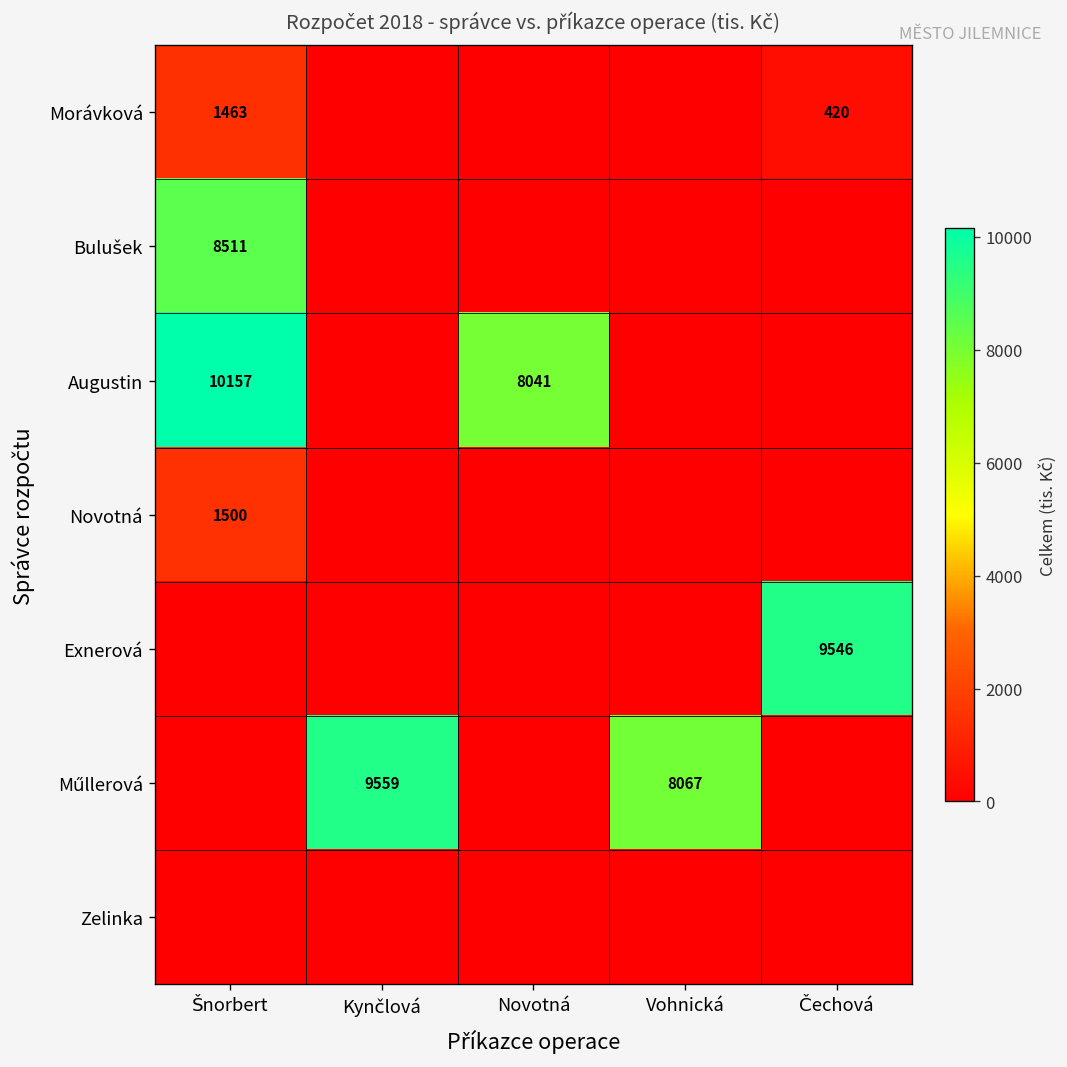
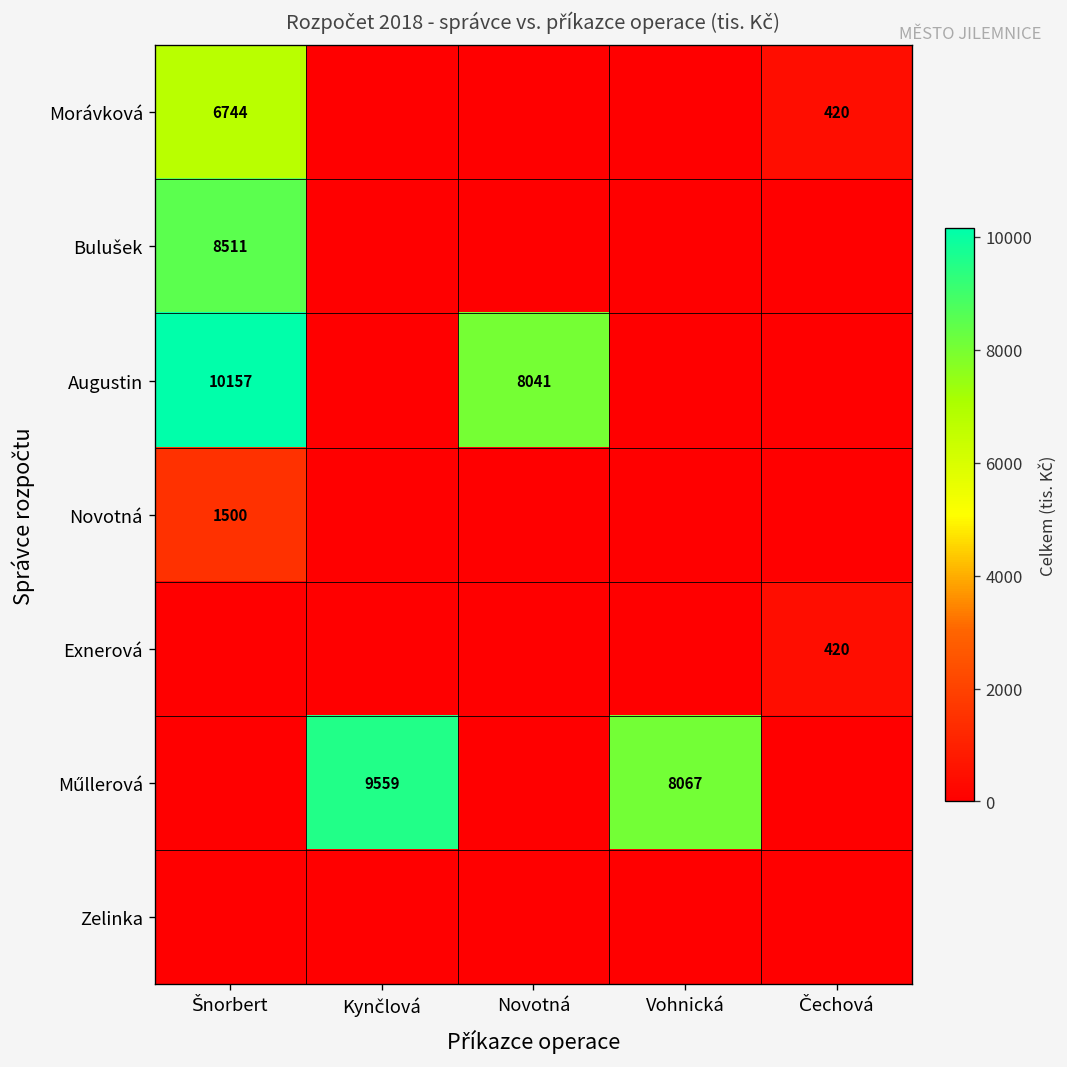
  {
    "Morávková": {
-     "Šnorbert": 1463,
+     "Šnorbert": 6744,
      "Čechová": 420
    },
    "Bulušek": {
      "Šnorbert": 8511
    },
    "Augustin": {
      "Šnorbert": 10157,
      "Novotná": 8041
    },
    "Novotná": {
      "Šnorbert": 1500
    },
    "Exnerová": {
-     "Čechová": 9546
+     "Čechová": 420
    },
    "Műllerová": {
      "Kynčlová": 9559,
      "Vohnická": 8067
    }
  }
